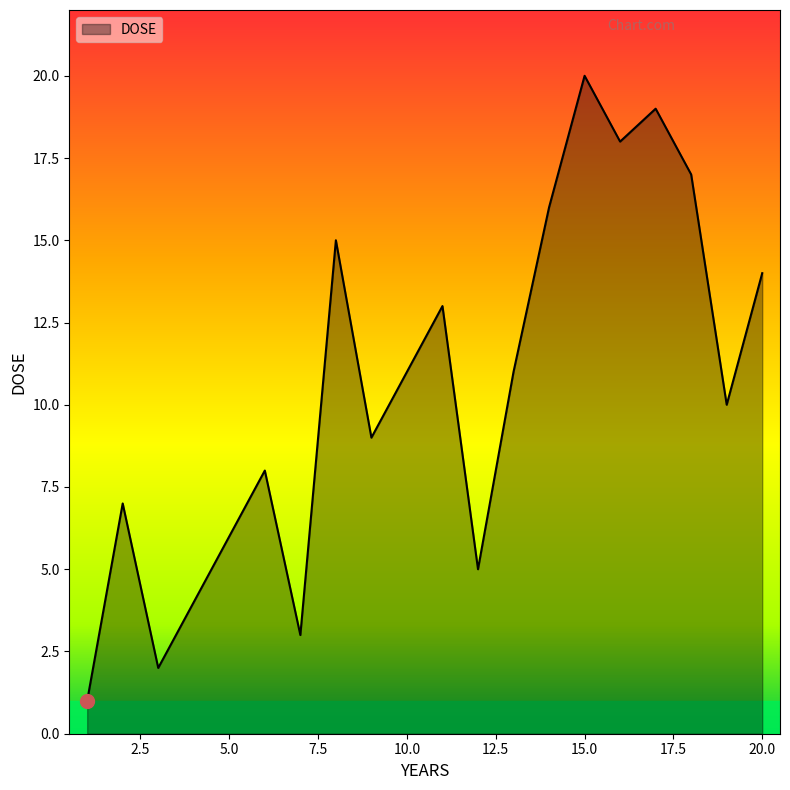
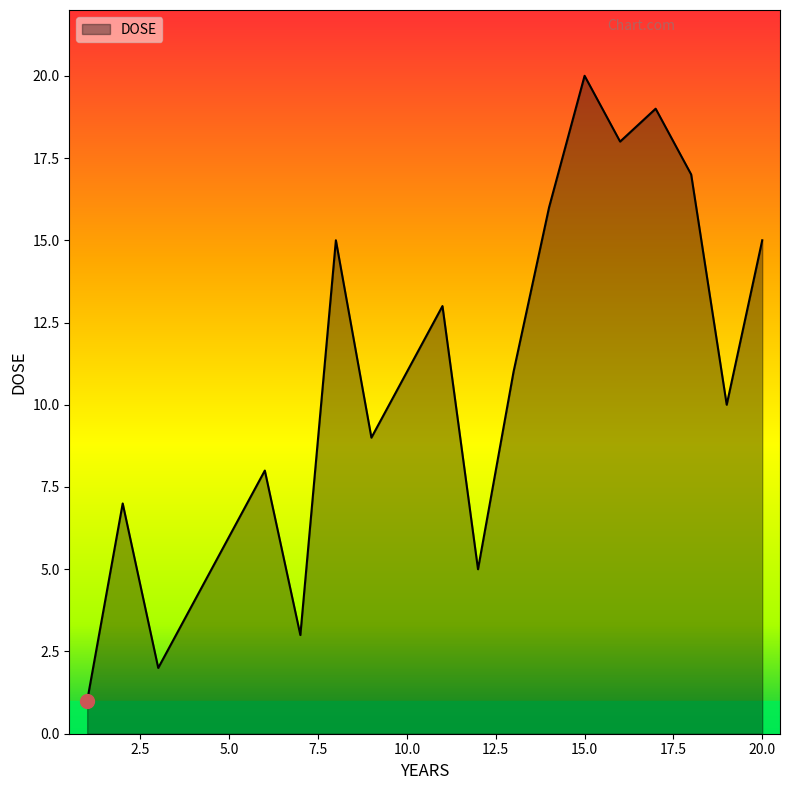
  {
    "DOSE": {
      "5.0": 6,
      "10.0": 11,
      "15.0": 20,
-     "20.0": 14
+     "20.0": 15
    }
  }
